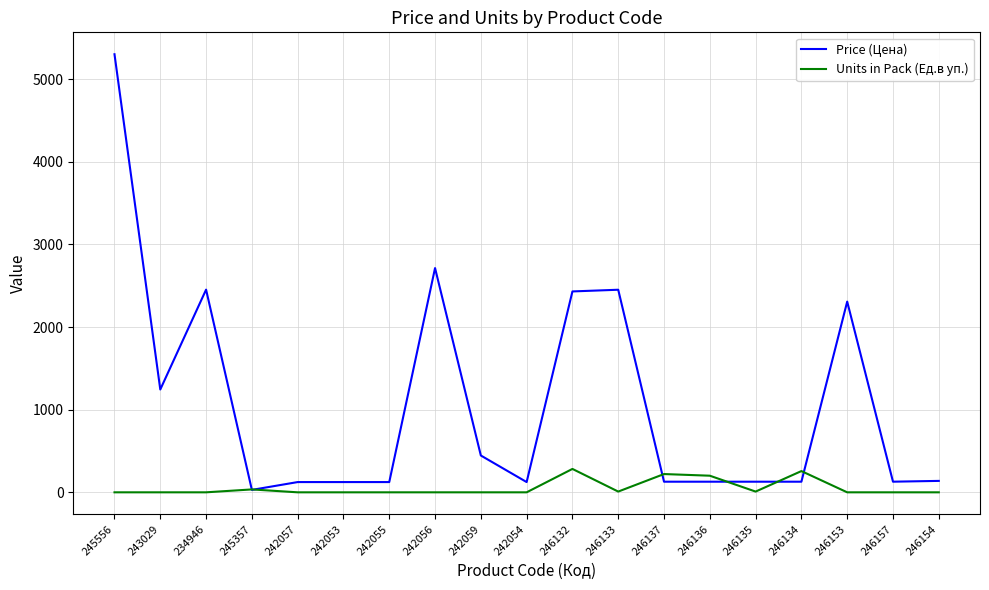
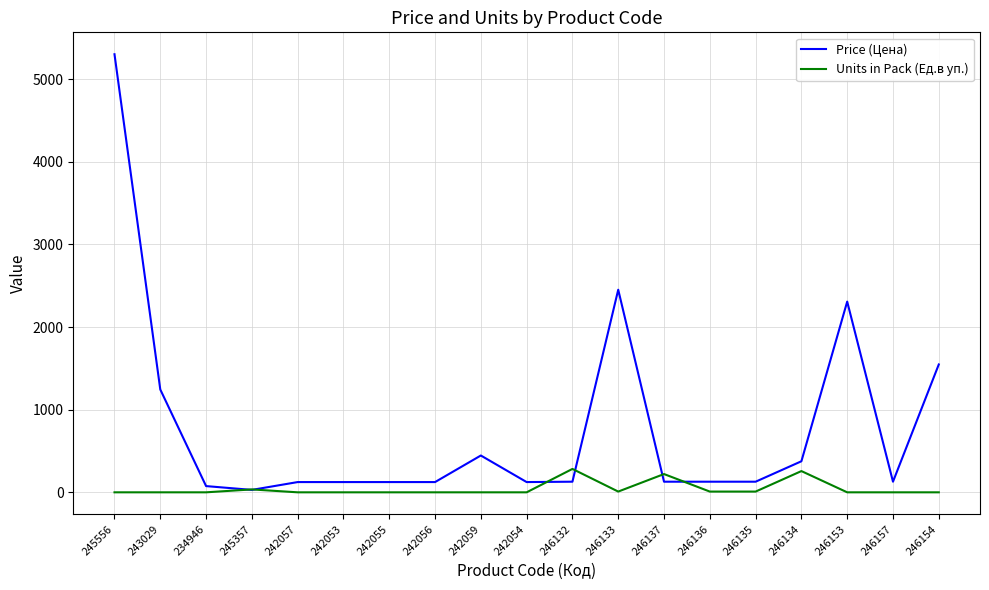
  {
    "Price (Цена)": {
      "245556": 5300,
      "243029": 1200,
-     "234946": 2500,
+     "234946": 100,
      "242057": 100,
      "242053": 100,
      "242055": 100,
-     "242056": 2700,
+     "242056": 100,
      "242059": 400,
      "242054": 100,
-     "246132": 2400,
+     "246132": 100,
      "246133": 2500,
      "246137": 100,
      "246136": 100,
      "246135": 100,
-     "246134": 100,
+     "246134": 400,
      "246153": 2300,
      "246157": 100,
-     "246154": 100
+     "246154": 1500
    },
    "Units in Pack (Ед.в уп.)": {
      "245556": 0,
      "243029": 0,
      "234946": 0,
      "242057": 0,
      "242053": 0,
      "242055": 0,
      "242056": 0,
      "242059": 0,
      "242054": 0,
      "246132": 300,
      "246133": 0,
      "246137": 200,
-     "246136": 200,
+     "246136": 0,
      "246135": 0,
      "246134": 300,
      "246153": 0,
      "246157": 0,
      "246154": 0
    }
  }
